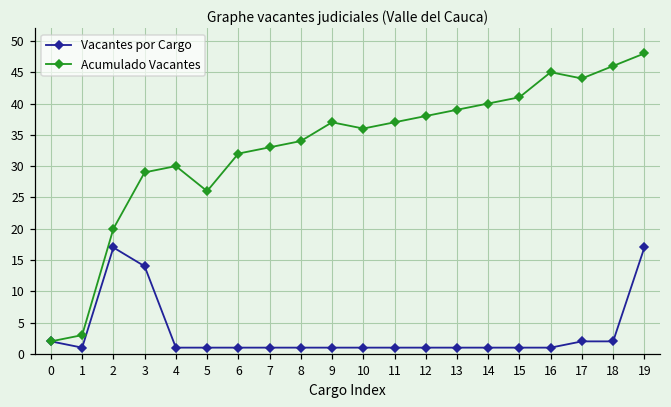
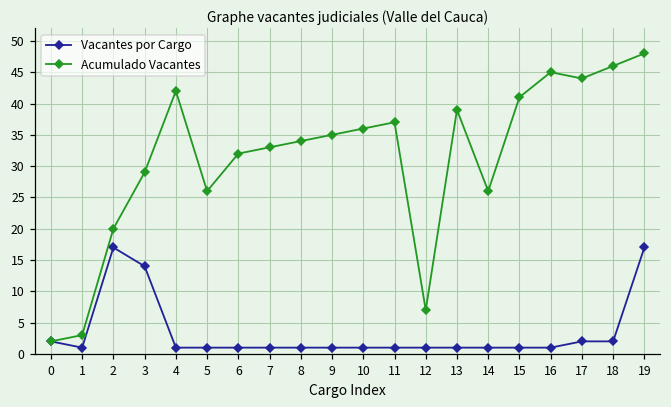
  {
    "Vacantes por Cargo": {
      "1": 1,
      "2": 17,
      "3": 14,
      "4": 1,
      "5": 1,
      "6": 1,
      "7": 1,
      "8": 1,
      "9": 1,
      "10": 1,
      "11": 1,
      "12": 1,
      "13": 1,
      "14": 1,
      "15": 1,
      "16": 1,
      "17": 2,
      "18": 2,
      "19": 17
    },
    "Acumulado Vacantes": {
      "1": 3,
      "2": 20,
      "3": 29,
-     "4": 30,
+     "4": 42,
      "5": 26,
      "6": 32,
      "7": 33,
      "8": 34,
-     "9": 37,
+     "9": 35,
      "10": 36,
      "11": 37,
-     "12": 38,
+     "12": 7,
      "13": 39,
-     "14": 40,
+     "14": 26,
      "15": 41,
      "16": 45,
      "17": 44,
      "18": 46,
      "19": 48
    }
  }
